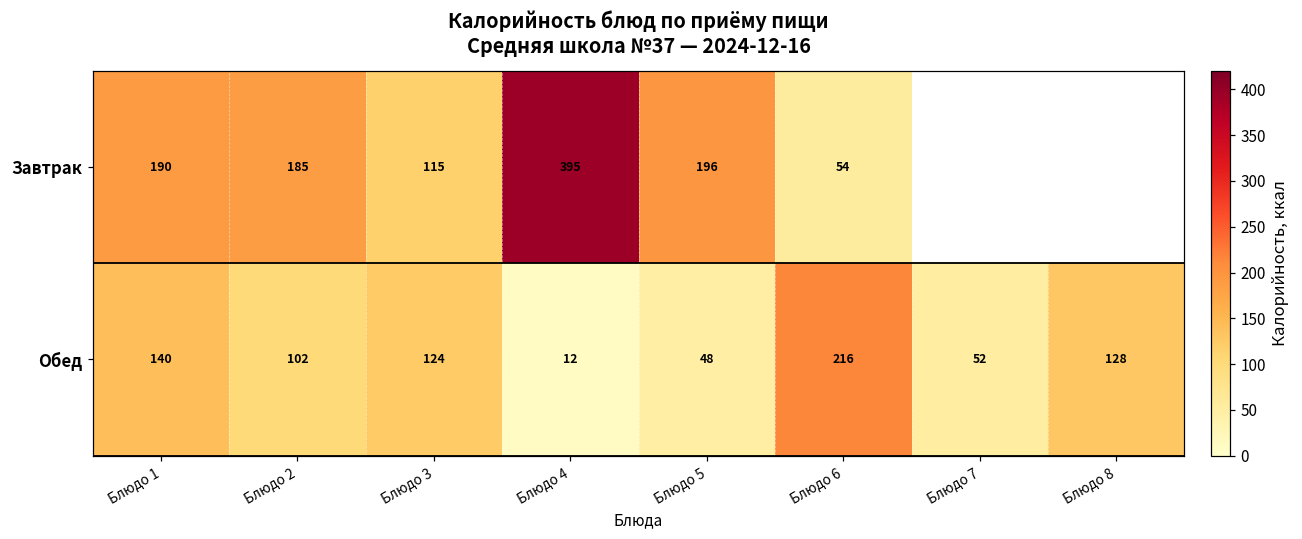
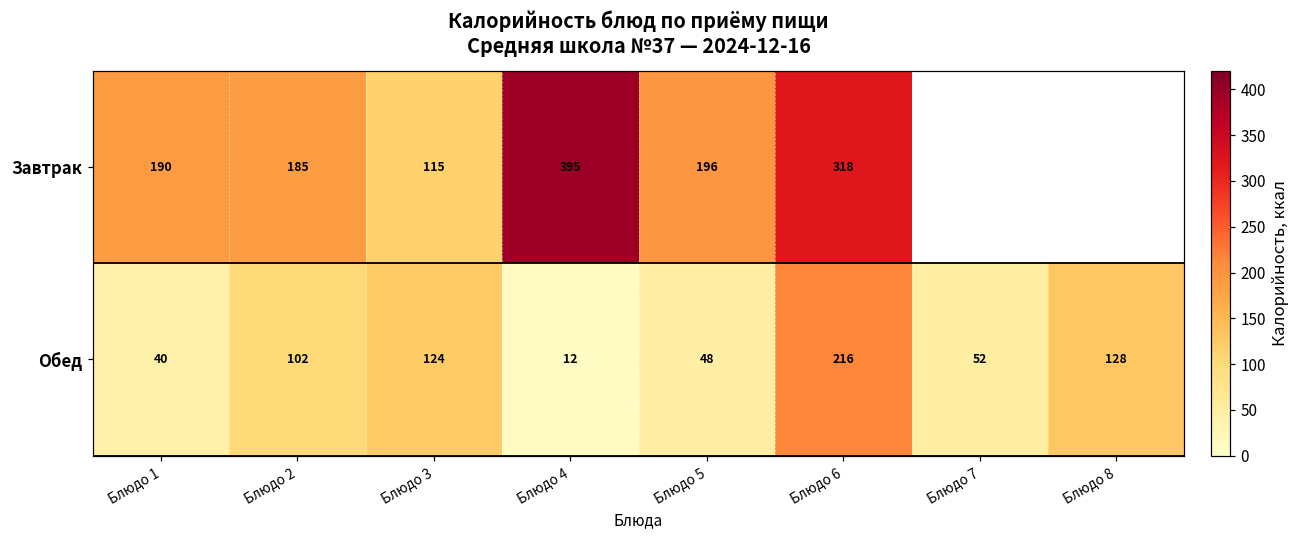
  {
    "Завтрак": {
      "Блюдо 1": 190,
      "Блюдо 2": 185,
      "Блюдо 3": 115,
      "Блюдо 4": 395,
      "Блюдо 5": 196,
-     "Блюдо 6": 54
+     "Блюдо 6": 318
    },
    "Обед": {
-     "Блюдо 1": 140,
+     "Блюдо 1": 40,
      "Блюдо 2": 102,
      "Блюдо 3": 124,
      "Блюдо 4": 12,
      "Блюдо 5": 48,
      "Блюдо 6": 216,
      "Блюдо 7": 52,
      "Блюдо 8": 128
    }
  }
